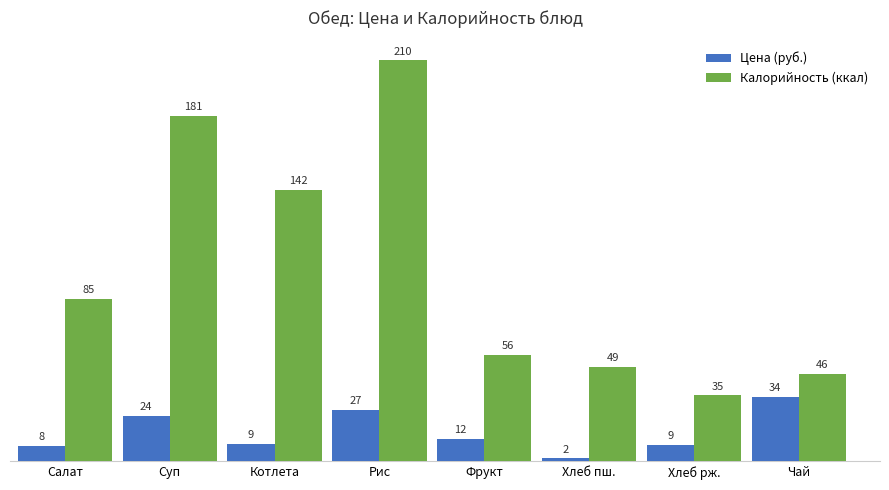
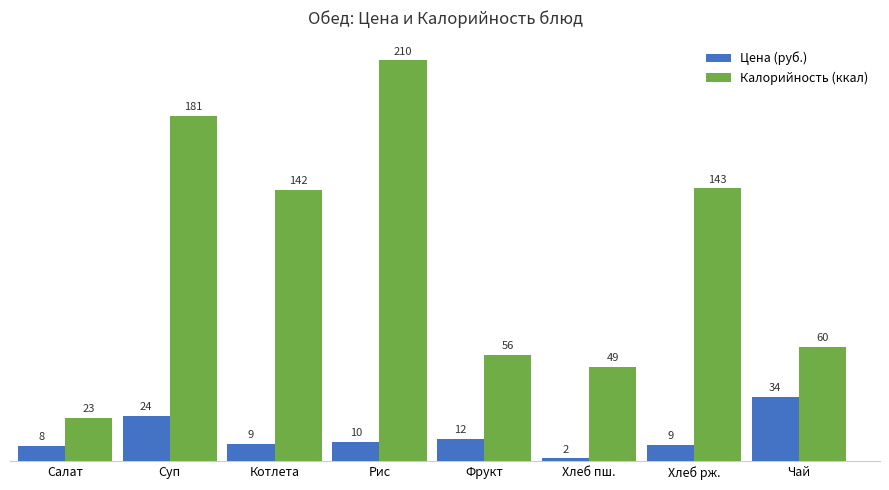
  {
    "Цена (руб.)": {
      "Салат": 8,
      "Суп": 24,
      "Котлета": 9,
-     "Рис": 27,
+     "Рис": 10,
      "Фрукт": 12,
      "Хлеб пш.": 2,
      "Хлеб рж.": 9,
      "Чай": 34
    },
    "Калорийность (ккал)": {
-     "Салат": 85,
+     "Салат": 23,
      "Суп": 181,
      "Котлета": 142,
      "Рис": 210,
      "Фрукт": 56,
      "Хлеб пш.": 49,
-     "Хлеб рж.": 35,
-     "Чай": 46
+     "Хлеб рж.": 143,
+     "Чай": 60
    }
  }
